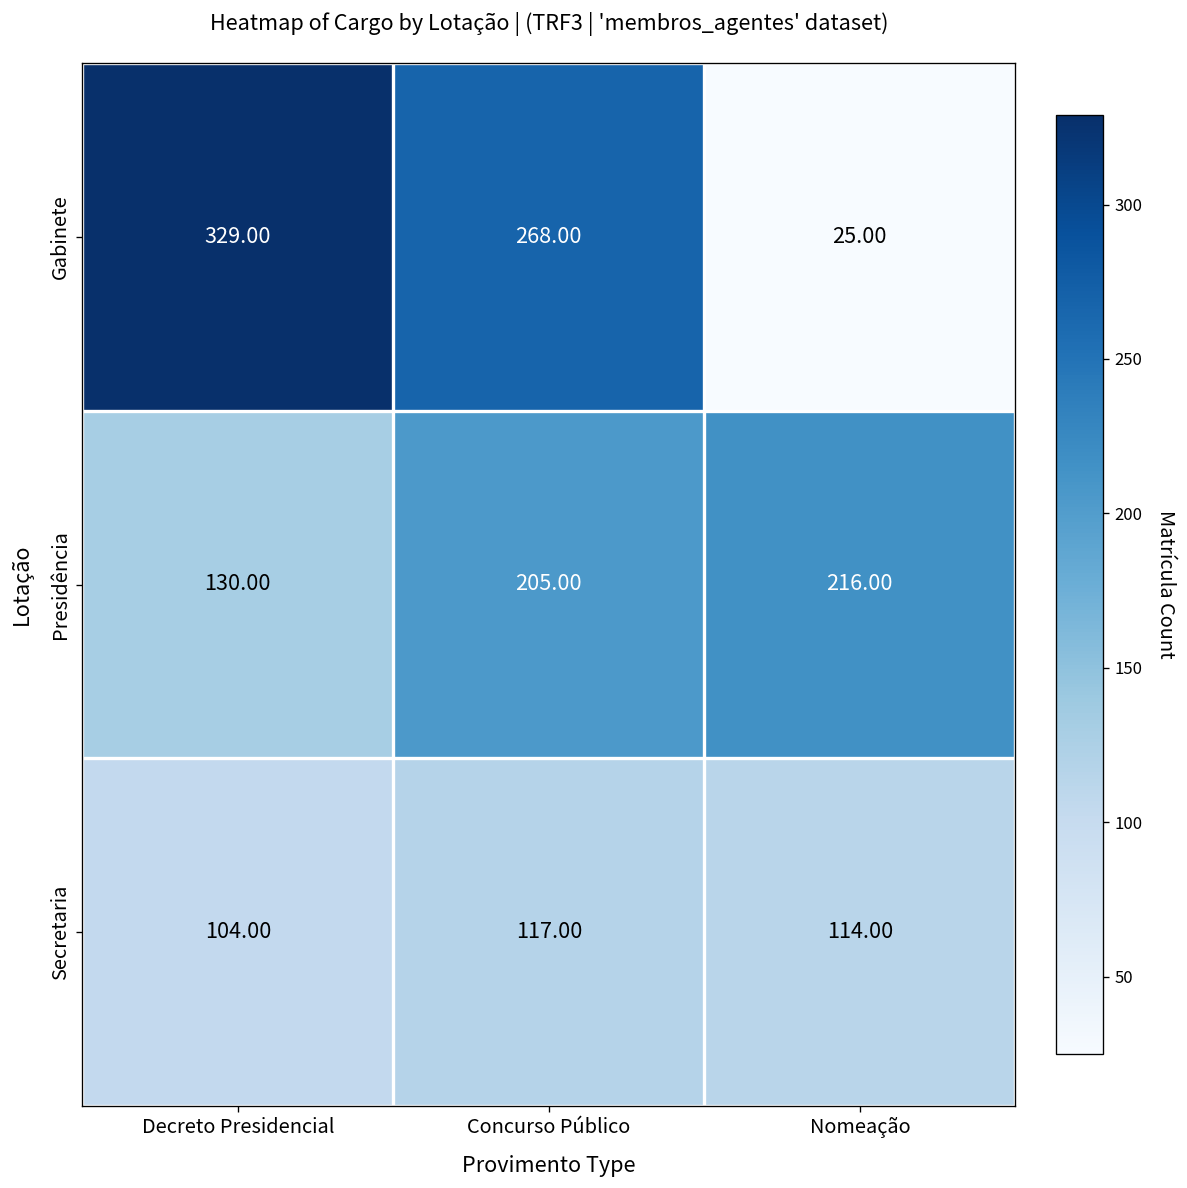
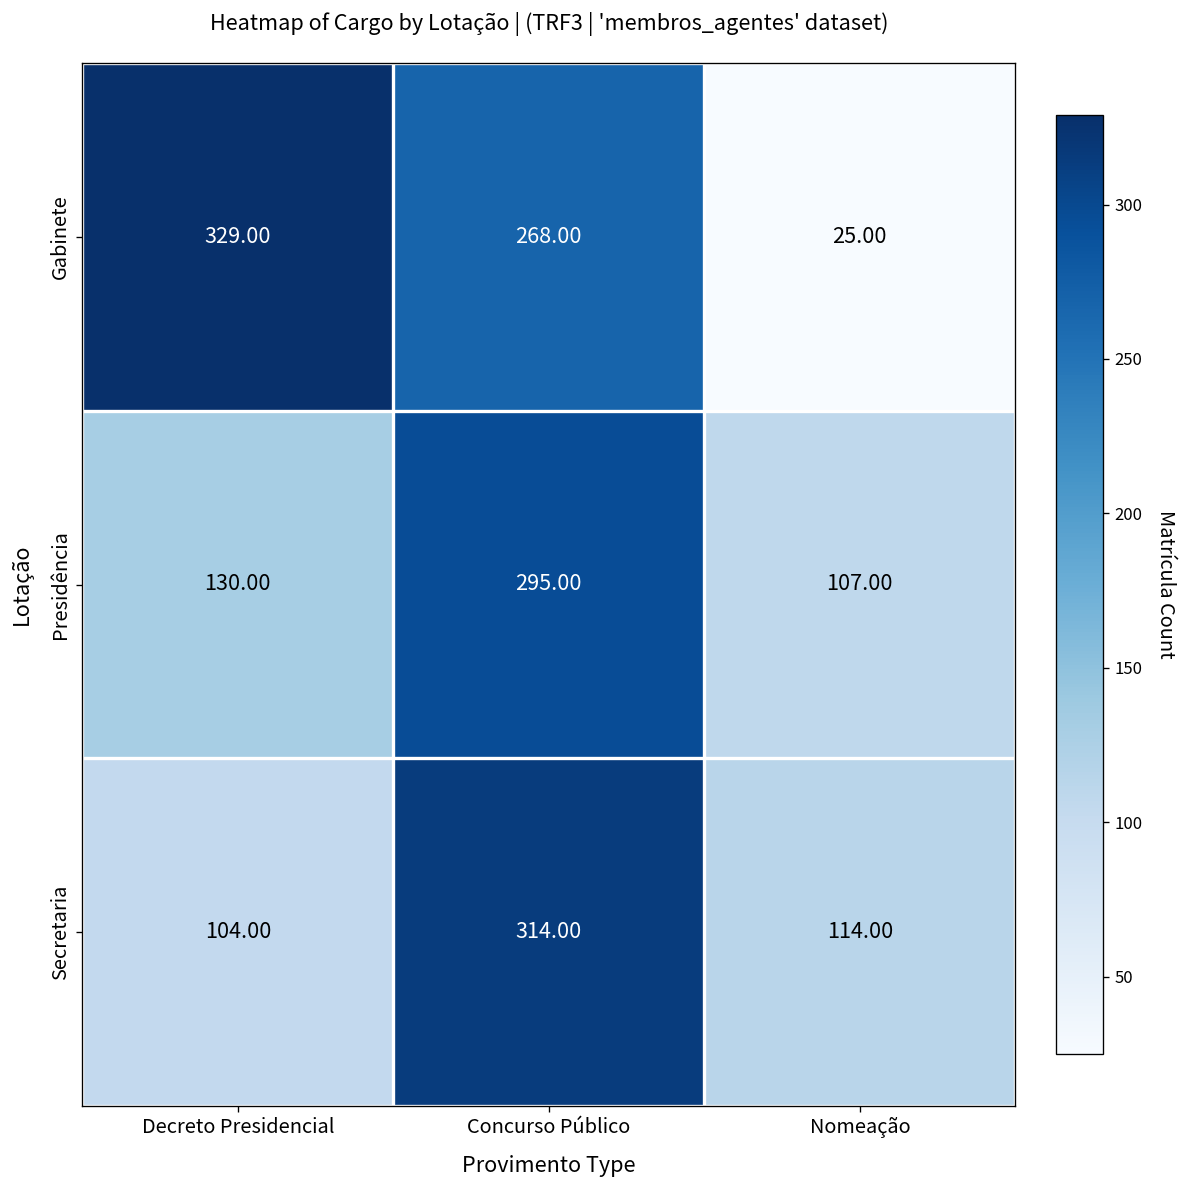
  {
    "Gabinete": {
      "Decreto Presidencial": 329.00,
      "Concurso Público": 268.00,
      "Nomeação": 25.00
    },
    "Presidência": {
      "Decreto Presidencial": 130.00,
-     "Concurso Público": 205.00,
-     "Nomeação": 216.00
+     "Concurso Público": 295.00,
+     "Nomeação": 107.00
    },
    "Secretaria": {
      "Decreto Presidencial": 104.00,
-     "Concurso Público": 117.00,
+     "Concurso Público": 314.00,
      "Nomeação": 114.00
    }
  }
